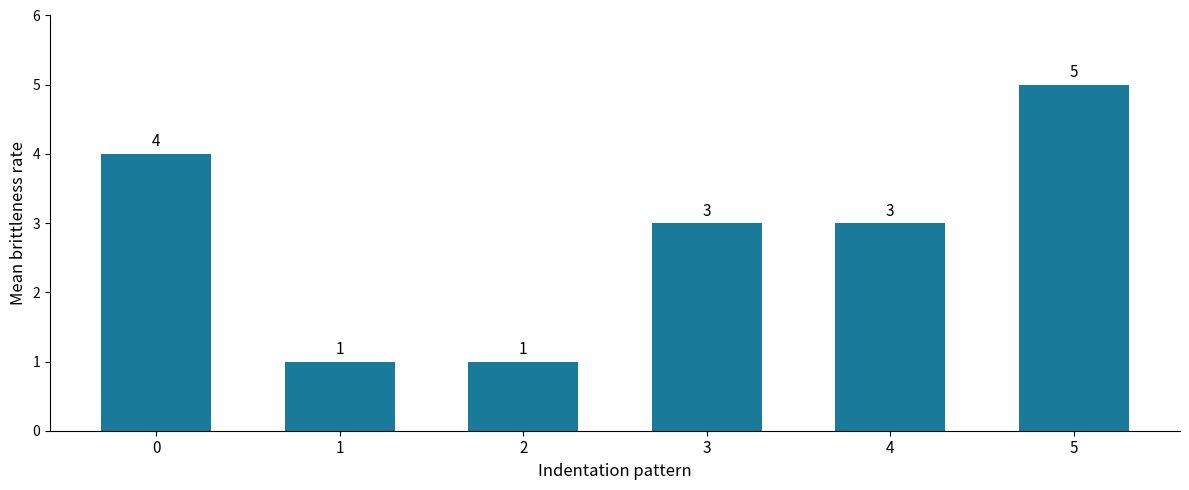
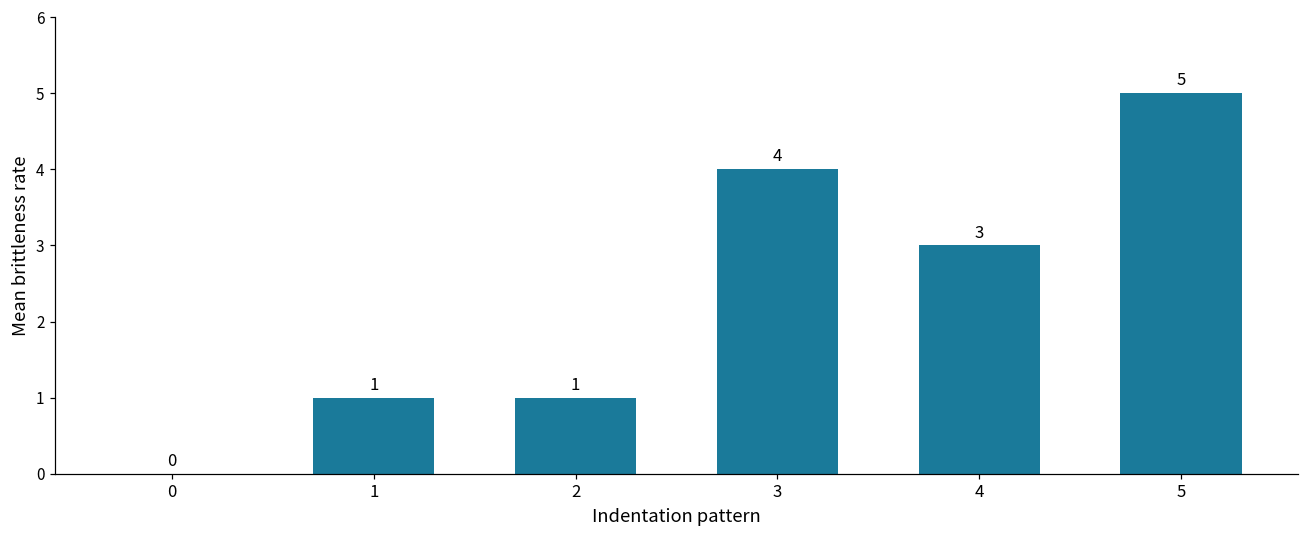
  {
-   "0": 4,
+   "0": 0,
    "1": 1,
    "2": 1,
-   "3": 3,
+   "3": 4,
    "4": 3,
    "5": 5
  }
